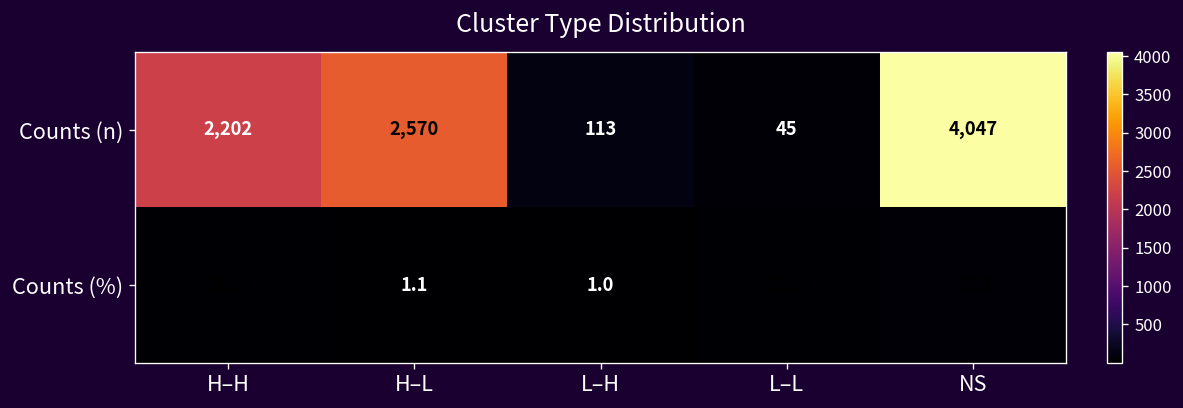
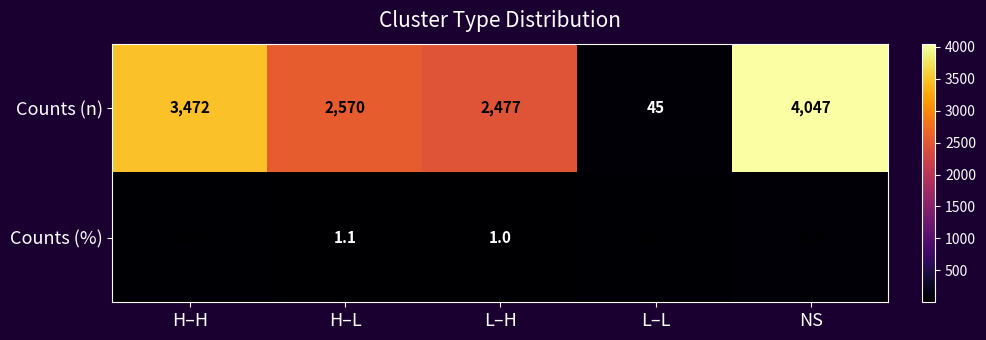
  {
    "Counts (n)": {
-     "H–H": "2,202",
+     "H–H": "3,472",
      "H–L": "2,570",
-     "L–H": "113",
+     "L–H": "2,477",
      "L–L": "45",
      "NS": "4,047"
    },
    "Counts (%)": {
      "H–L": "1.1",
      "L–H": "1.0"
    }
  }
